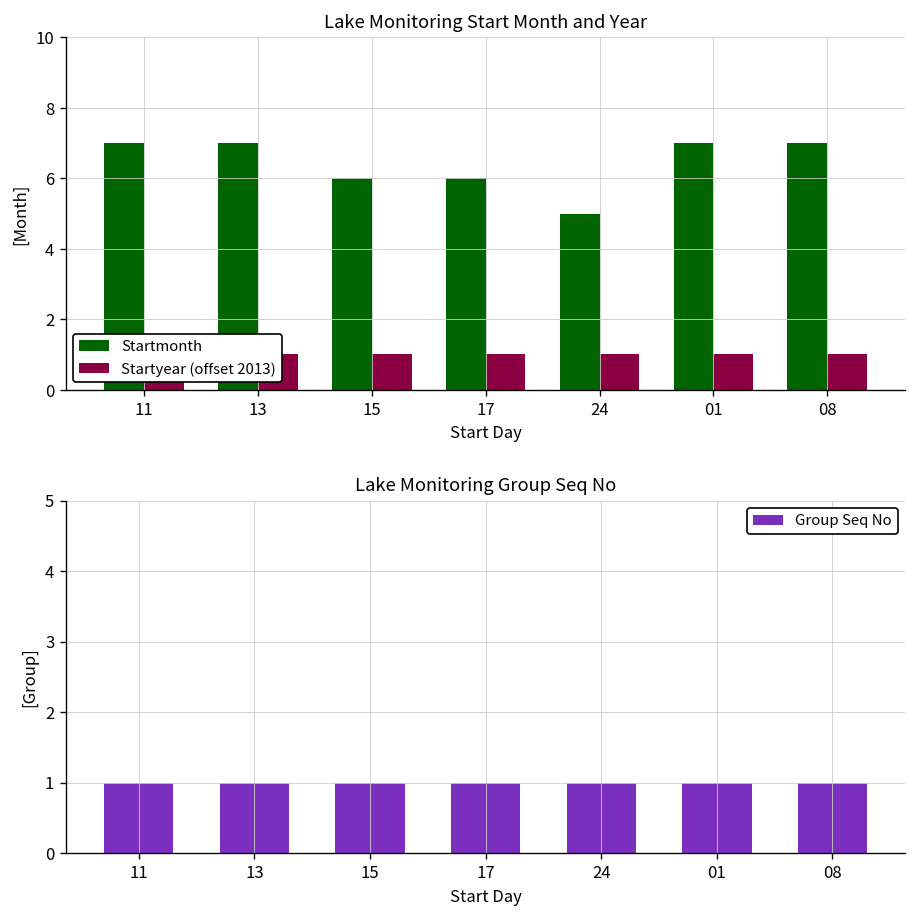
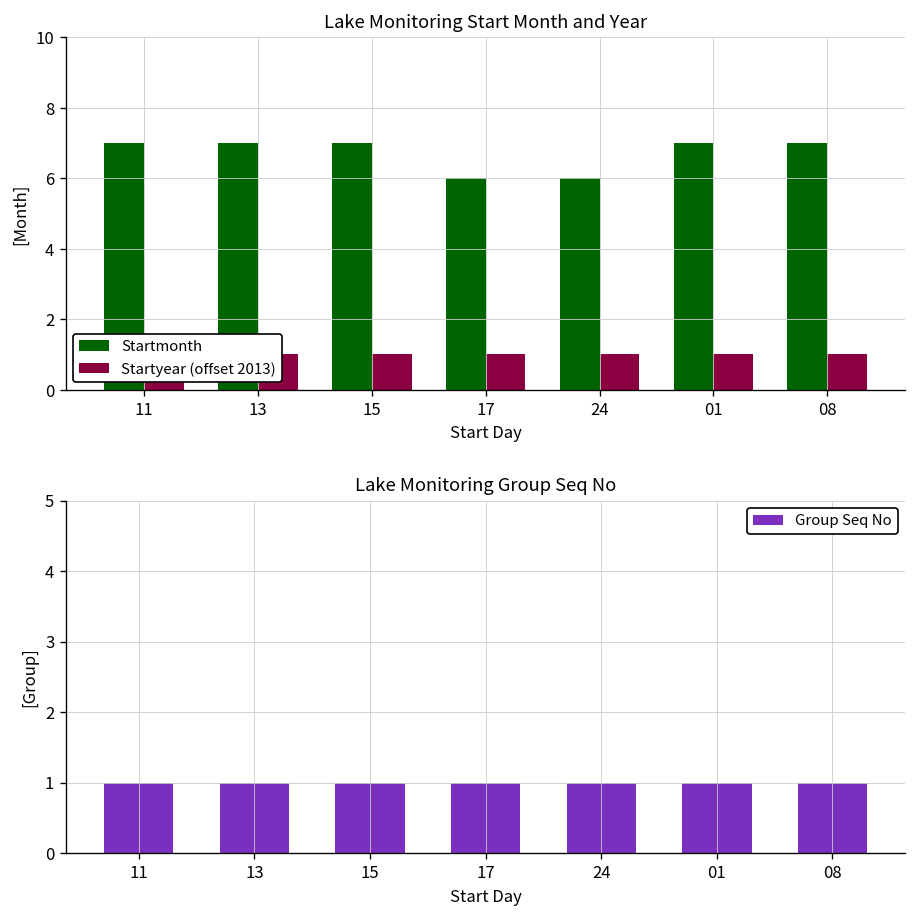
  {
    "Lake Monitoring Start Month and Year": {
      "Startmonth": {
        "11": 7,
        "13": 7,
-       "15": 6,
+       "15": 7,
        "17": 6,
-       "24": 5,
+       "24": 6,
        "01": 7,
        "08": 7
      },
      "Startyear (offset 2013)": {
        "15": 1,
        "17": 1,
        "24": 1,
        "01": 1,
        "08": 1
      }
    },
    "Lake Monitoring Group Seq No": {
      "11": 1.0,
      "13": 1.0,
      "15": 1.0,
      "17": 1.0,
      "24": 1.0,
      "01": 1.0,
      "08": 1.0
    }
  }
